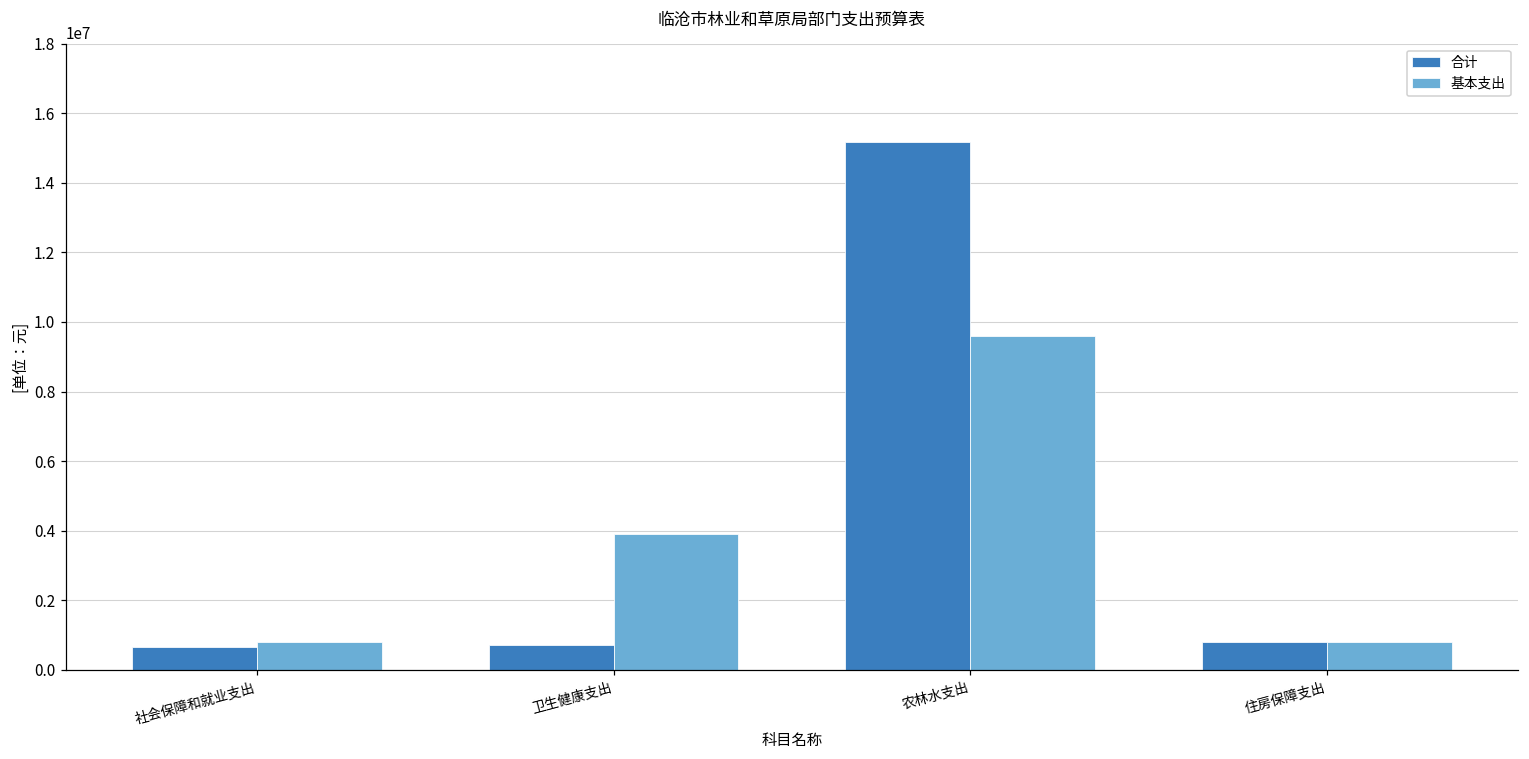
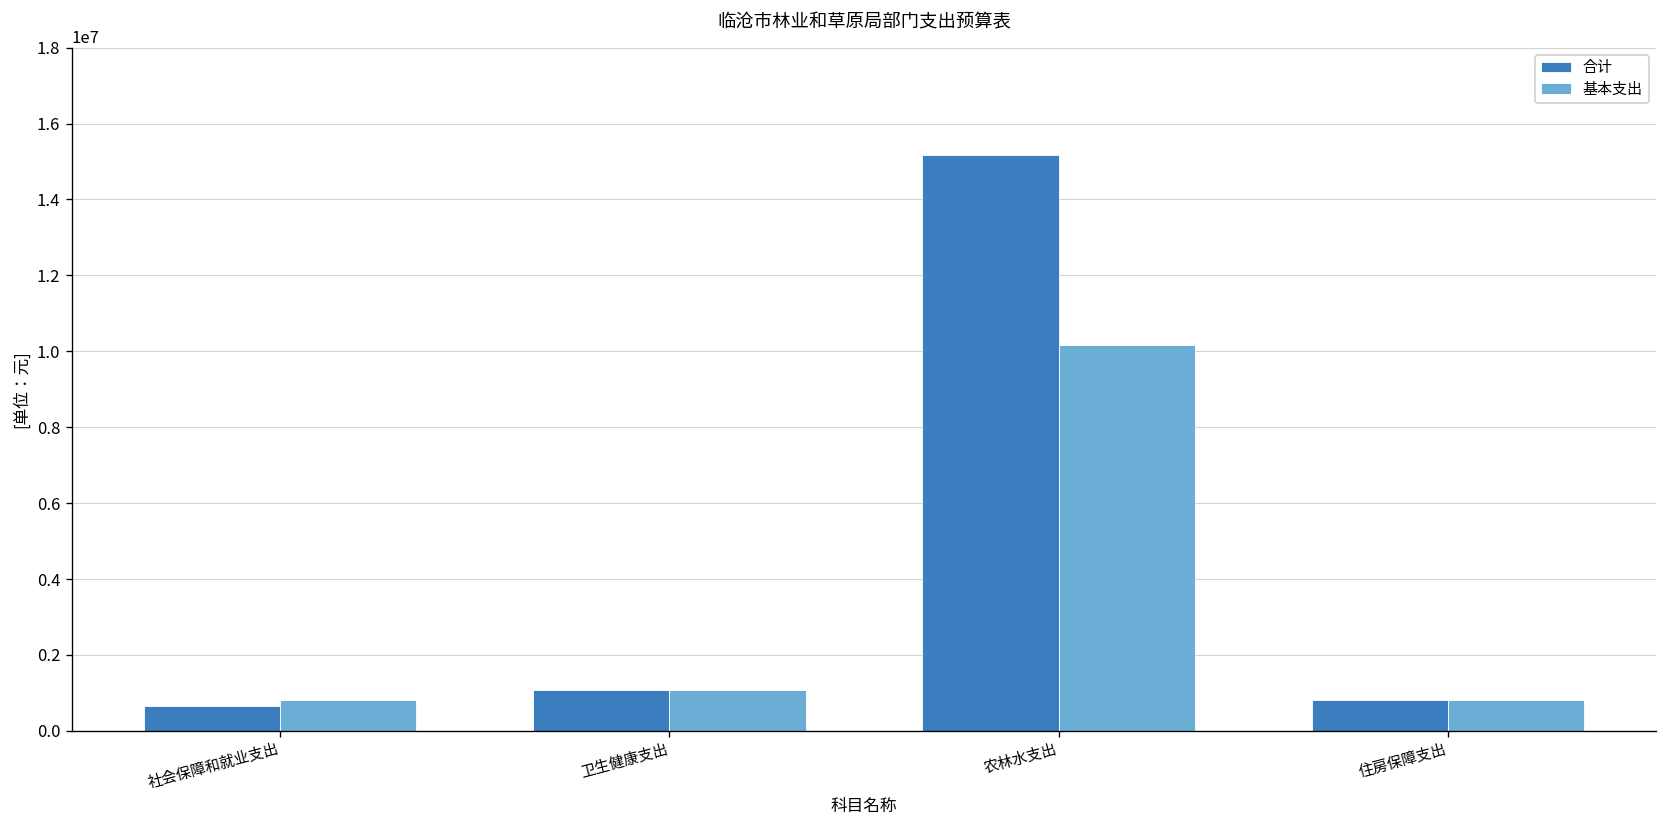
  {
    "合计": {
      "社会保障和就业支出": 700000,
-     "卫生健康支出": 700000,
+     "卫生健康支出": 1100000,
      "农林水支出": 15200000,
      "住房保障支出": 800000
    },
    "基本支出": {
      "社会保障和就业支出": 800000,
-     "卫生健康支出": 3900000,
-     "农林水支出": 9600000,
+     "卫生健康支出": 1100000,
+     "农林水支出": 10200000,
      "住房保障支出": 800000
    }
  }
